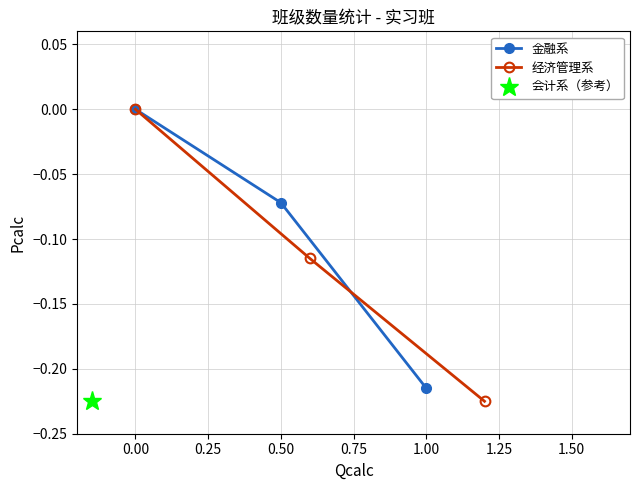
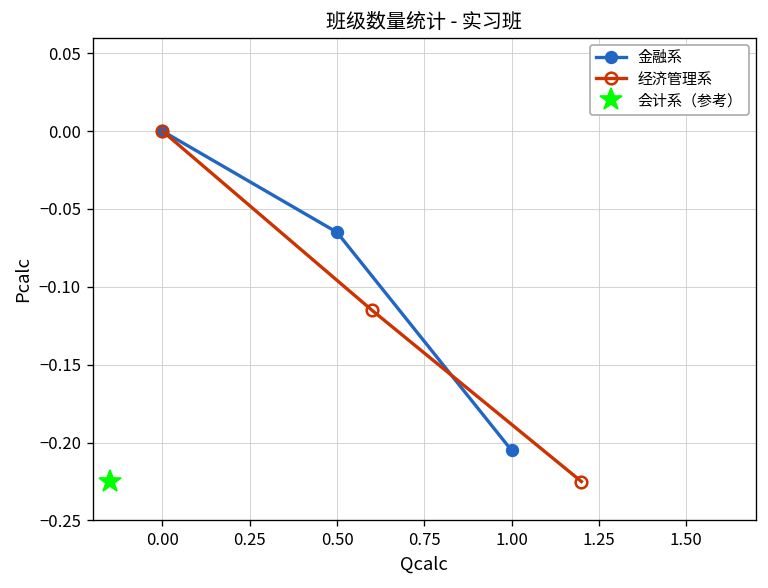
  {
    "金融系": {
-     "0.50": -0.072,
-     "1.00": -0.215
+     "0.50": -0.065,
+     "1.00": -0.205
    }
  }
